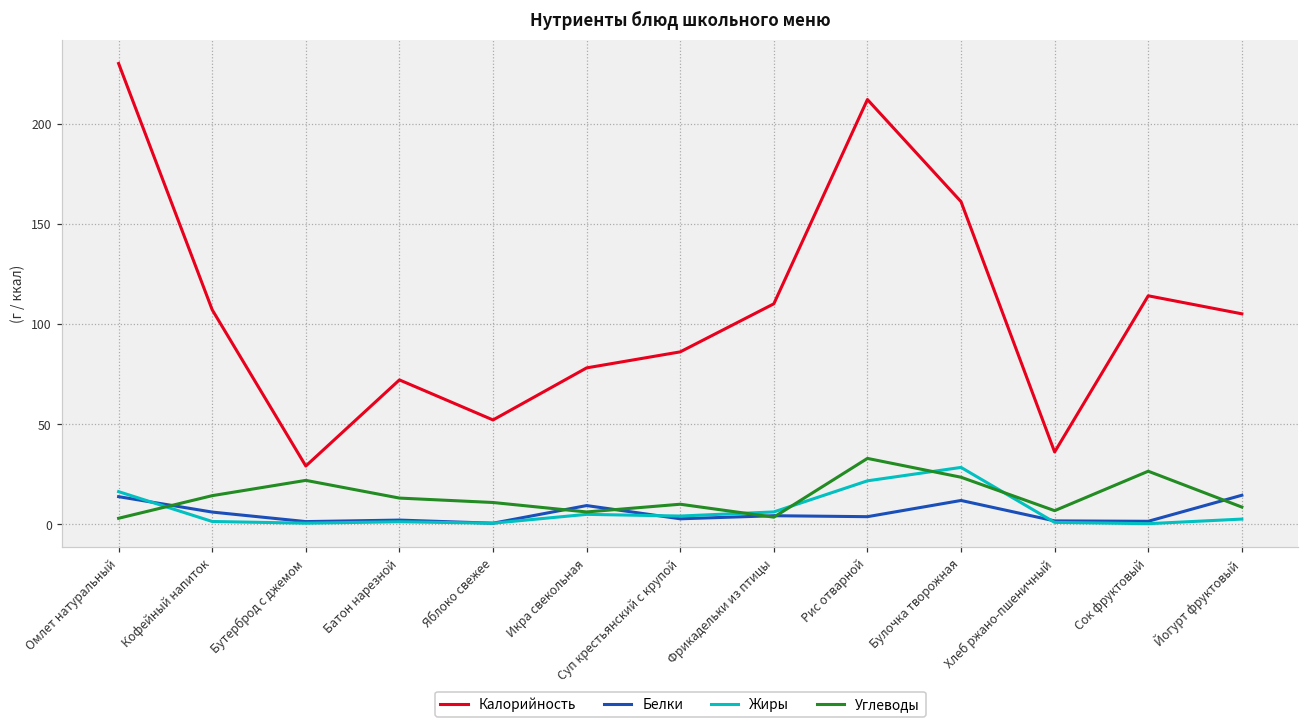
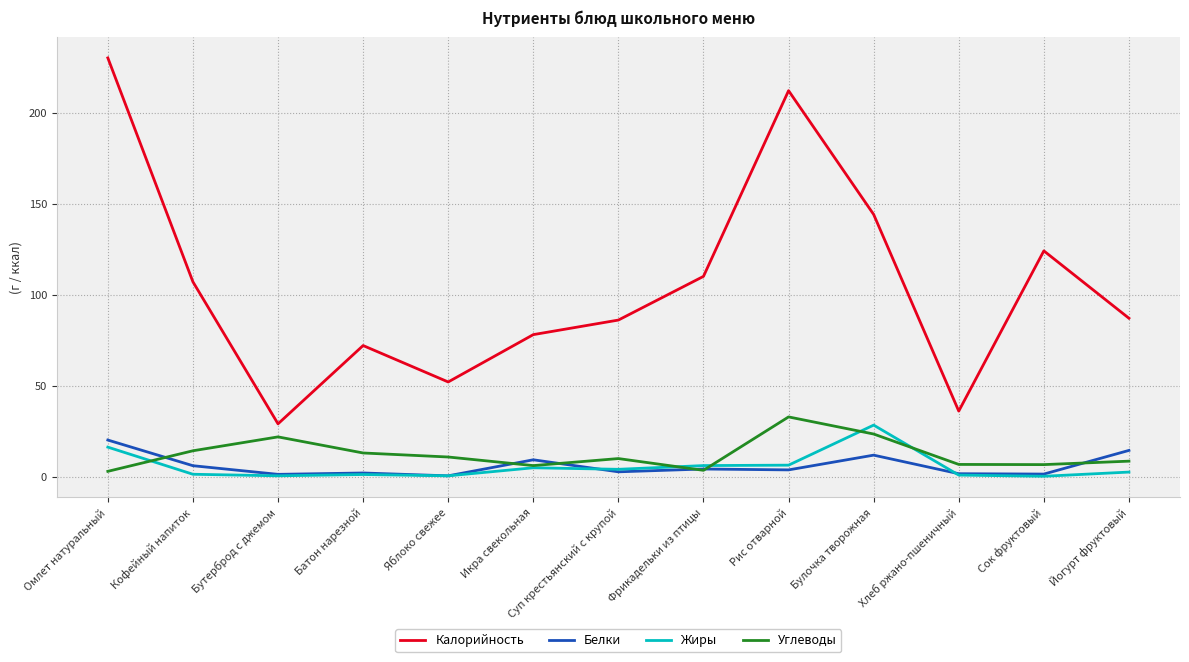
  {
    "Калорийность": {
      "Омлет натуральный": 230,
      "Кофейный напиток": 107,
      "Бутерброд с джемом": 29,
      "Батон нарезной": 72,
      "Яблоко свежее": 52,
      "Икра свекольная": 78,
      "Суп крестьянский с крупой": 86,
      "Фрикадельки из птицы": 110,
      "Рис отварной": 212,
-     "Булочка творожная": 161,
+     "Булочка творожная": 144,
      "Хлеб ржано-пшеничный": 36,
-     "Сок фруктовый": 114,
-     "Йогурт фруктовый": 105
+     "Сок фруктовый": 124,
+     "Йогурт фруктовый": 87
    },
    "Белки": {
-     "Омлет натуральный": 14,
+     "Омлет натуральный": 20,
      "Кофейный напиток": 6,
      "Икра свекольная": 9,
      "Рис отварной": 4,
      "Булочка творожная": 12,
      "Йогурт фруктовый": 14
    },
    "Жиры": {
      "Омлет натуральный": 16,
      "Кофейный напиток": 1,
      "Фрикадельки из птицы": 6,
-     "Рис отварной": 22,
+     "Рис отварной": 6,
      "Булочка творожная": 28,
      "Йогурт фруктовый": 3
    },
    "Углеводы": {
      "Омлет натуральный": 3,
      "Кофейный напиток": 14,
      "Бутерброд с джемом": 22,
      "Батон нарезной": 13,
      "Яблоко свежее": 11,
      "Суп крестьянский с крупой": 10,
      "Рис отварной": 33,
      "Булочка творожная": 23,
      "Хлеб ржано-пшеничный": 7,
-     "Сок фруктовый": 26,
+     "Сок фруктовый": 7,
      "Йогурт фруктовый": 9
    }
  }
